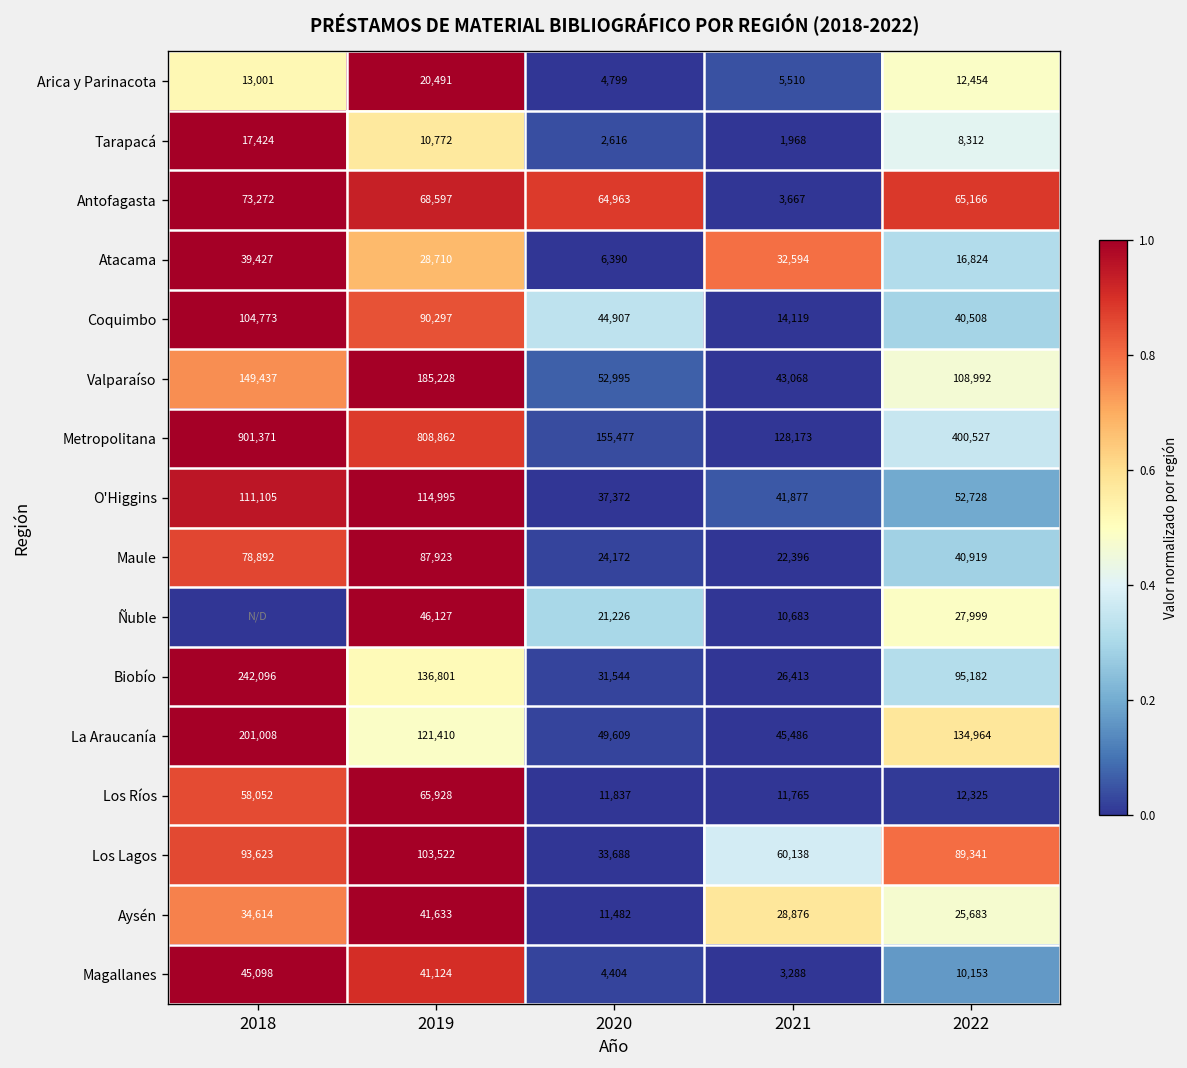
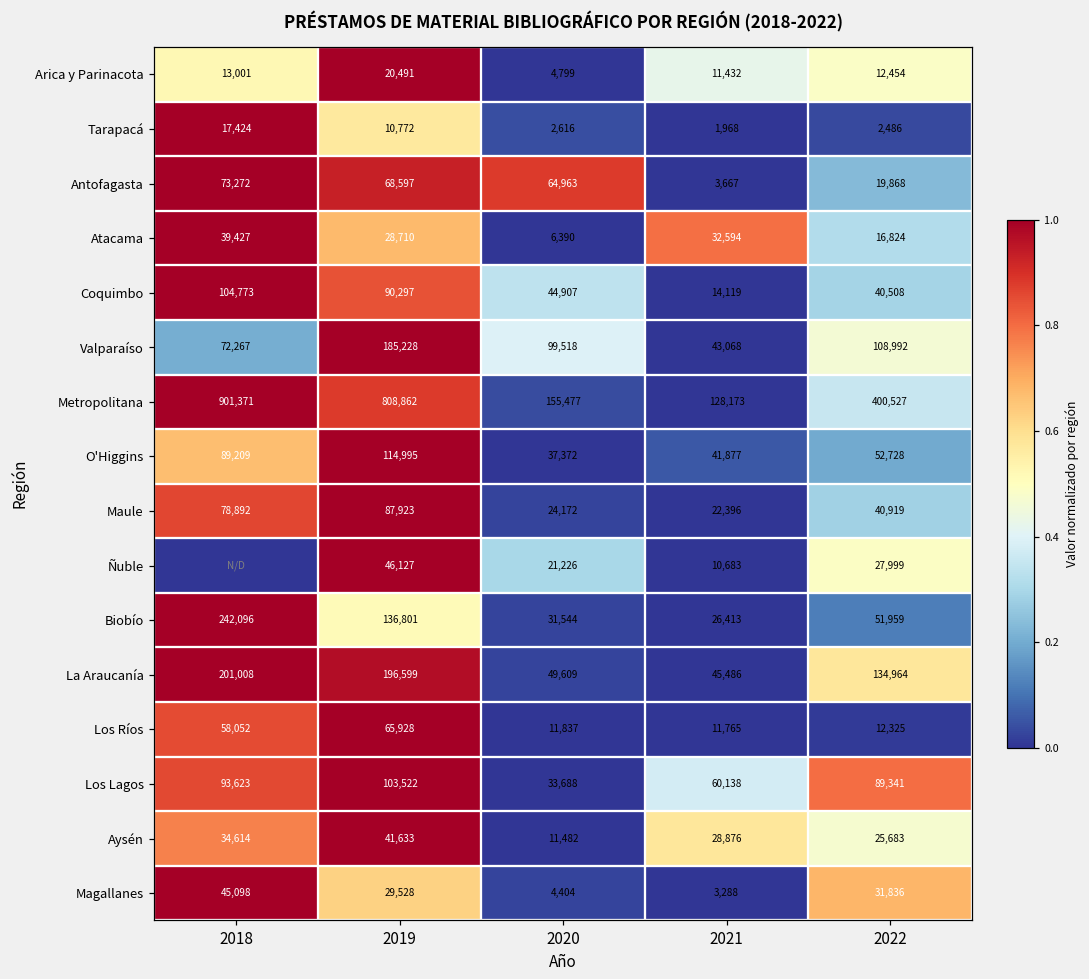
  {
    "Arica y Parinacota": {
      "2018": "13,001",
      "2019": "20,491",
      "2020": "4,799",
-     "2021": "5,510",
+     "2021": "11,432",
      "2022": "12,454"
    },
    "Tarapacá": {
      "2018": "17,424",
      "2019": "10,772",
      "2020": "2,616",
      "2021": "1,968",
-     "2022": "8,312"
+     "2022": "2,486"
    },
    "Antofagasta": {
      "2018": "73,272",
      "2019": "68,597",
      "2020": "64,963",
      "2021": "3,667",
-     "2022": "65,166"
+     "2022": "19,868"
    },
    "Atacama": {
      "2018": "39,427",
      "2019": "28,710",
      "2020": "6,390",
      "2021": "32,594",
      "2022": "16,824"
    },
    "Coquimbo": {
      "2018": "104,773",
      "2019": "90,297",
      "2020": "44,907",
      "2021": "14,119",
      "2022": "40,508"
    },
    "Valparaíso": {
-     "2018": "149,437",
+     "2018": "72,267",
      "2019": "185,228",
-     "2020": "52,995",
+     "2020": "99,518",
      "2021": "43,068",
      "2022": "108,992"
    },
    "Metropolitana": {
      "2018": "901,371",
      "2019": "808,862",
      "2020": "155,477",
      "2021": "128,173",
      "2022": "400,527"
    },
    "O'Higgins": {
-     "2018": "111,105",
+     "2018": "89,209",
      "2019": "114,995",
      "2020": "37,372",
      "2021": "41,877",
      "2022": "52,728"
    },
    "Maule": {
      "2018": "78,892",
      "2019": "87,923",
      "2020": "24,172",
      "2021": "22,396",
      "2022": "40,919"
    },
    "Ñuble": {
      "2019": "46,127",
      "2020": "21,226",
      "2021": "10,683",
      "2022": "27,999"
    },
    "Biobío": {
      "2018": "242,096",
      "2019": "136,801",
      "2020": "31,544",
      "2021": "26,413",
-     "2022": "95,182"
+     "2022": "51,959"
    },
    "La Araucanía": {
      "2018": "201,008",
-     "2019": "121,410",
+     "2019": "196,599",
      "2020": "49,609",
      "2021": "45,486",
      "2022": "134,964"
    },
    "Los Ríos": {
      "2018": "58,052",
      "2019": "65,928",
      "2020": "11,837",
      "2021": "11,765",
      "2022": "12,325"
    },
    "Los Lagos": {
      "2018": "93,623",
      "2019": "103,522",
      "2020": "33,688",
      "2021": "60,138",
      "2022": "89,341"
    },
    "Aysén": {
      "2018": "34,614",
      "2019": "41,633",
      "2020": "11,482",
      "2021": "28,876",
      "2022": "25,683"
    },
    "Magallanes": {
      "2018": "45,098",
-     "2019": "41,124",
+     "2019": "29,528",
      "2020": "4,404",
      "2021": "3,288",
-     "2022": "10,153"
+     "2022": "31,836"
    }
  }
